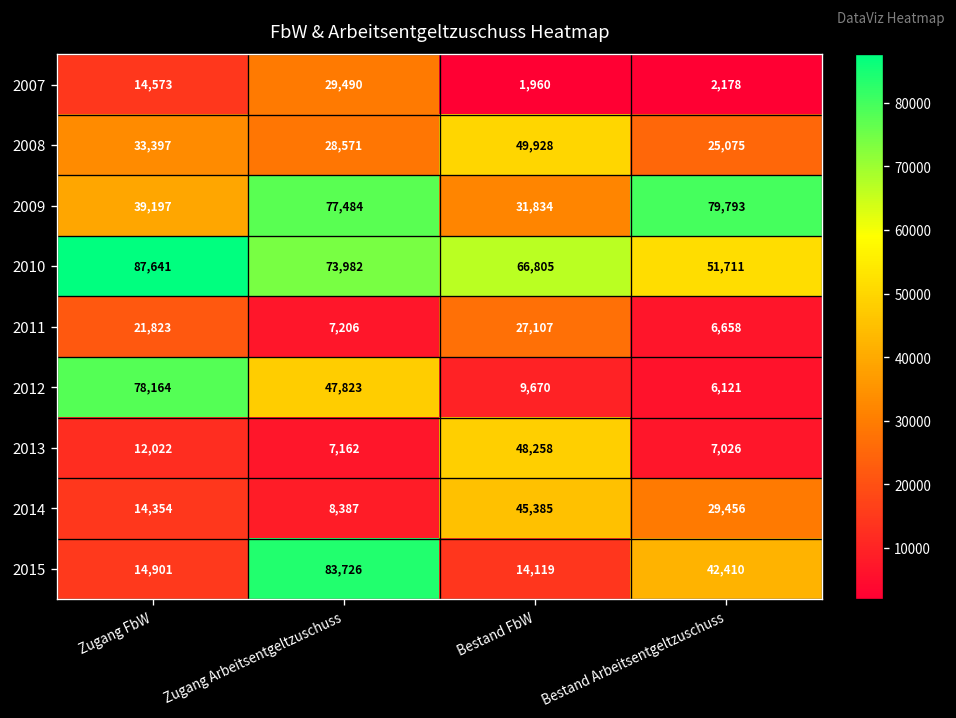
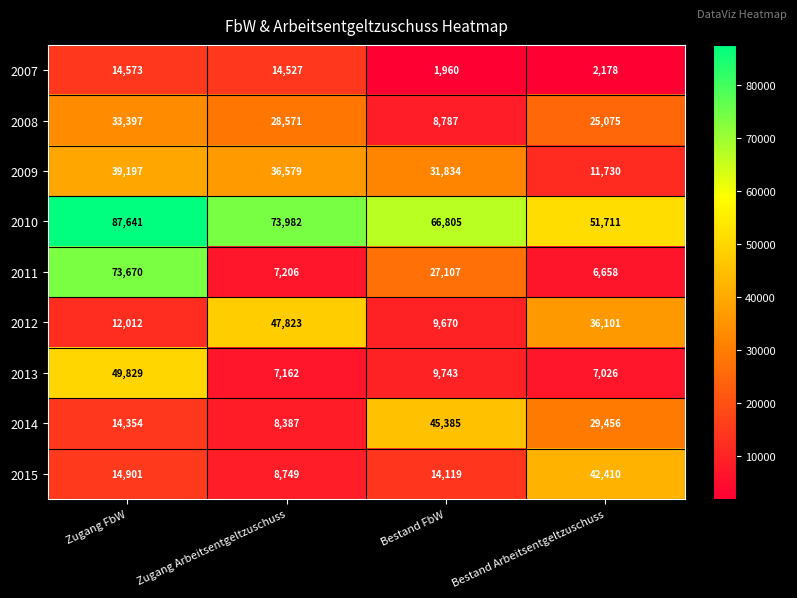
  {
    "2007": {
      "Zugang FbW": "14,573",
-     "Zugang Arbeitsentgeltzuschuss": "29,490",
+     "Zugang Arbeitsentgeltzuschuss": "14,527",
      "Bestand FbW": "1,960",
      "Bestand Arbeitsentgeltzuschuss": "2,178"
    },
    "2008": {
      "Zugang FbW": "33,397",
      "Zugang Arbeitsentgeltzuschuss": "28,571",
-     "Bestand FbW": "49,928",
+     "Bestand FbW": "8,787",
      "Bestand Arbeitsentgeltzuschuss": "25,075"
    },
    "2009": {
      "Zugang FbW": "39,197",
-     "Zugang Arbeitsentgeltzuschuss": "77,484",
+     "Zugang Arbeitsentgeltzuschuss": "36,579",
      "Bestand FbW": "31,834",
-     "Bestand Arbeitsentgeltzuschuss": "79,793"
+     "Bestand Arbeitsentgeltzuschuss": "11,730"
    },
    "2010": {
      "Zugang FbW": "87,641",
      "Zugang Arbeitsentgeltzuschuss": "73,982",
      "Bestand FbW": "66,805",
      "Bestand Arbeitsentgeltzuschuss": "51,711"
    },
    "2011": {
-     "Zugang FbW": "21,823",
+     "Zugang FbW": "73,670",
      "Zugang Arbeitsentgeltzuschuss": "7,206",
      "Bestand FbW": "27,107",
      "Bestand Arbeitsentgeltzuschuss": "6,658"
    },
    "2012": {
-     "Zugang FbW": "78,164",
+     "Zugang FbW": "12,012",
      "Zugang Arbeitsentgeltzuschuss": "47,823",
      "Bestand FbW": "9,670",
-     "Bestand Arbeitsentgeltzuschuss": "6,121"
+     "Bestand Arbeitsentgeltzuschuss": "36,101"
    },
    "2013": {
-     "Zugang FbW": "12,022",
+     "Zugang FbW": "49,829",
      "Zugang Arbeitsentgeltzuschuss": "7,162",
-     "Bestand FbW": "48,258",
+     "Bestand FbW": "9,743",
      "Bestand Arbeitsentgeltzuschuss": "7,026"
    },
    "2014": {
      "Zugang FbW": "14,354",
      "Zugang Arbeitsentgeltzuschuss": "8,387",
      "Bestand FbW": "45,385",
      "Bestand Arbeitsentgeltzuschuss": "29,456"
    },
    "2015": {
      "Zugang FbW": "14,901",
-     "Zugang Arbeitsentgeltzuschuss": "83,726",
+     "Zugang Arbeitsentgeltzuschuss": "8,749",
      "Bestand FbW": "14,119",
      "Bestand Arbeitsentgeltzuschuss": "42,410"
    }
  }
